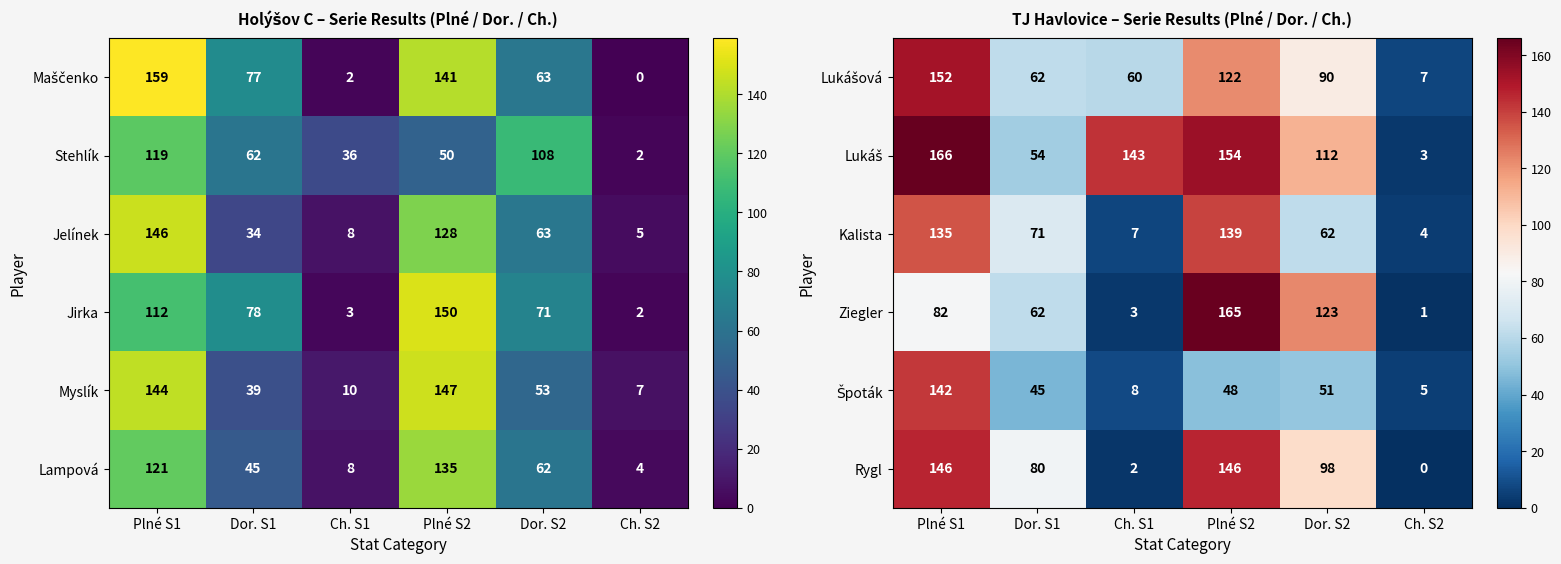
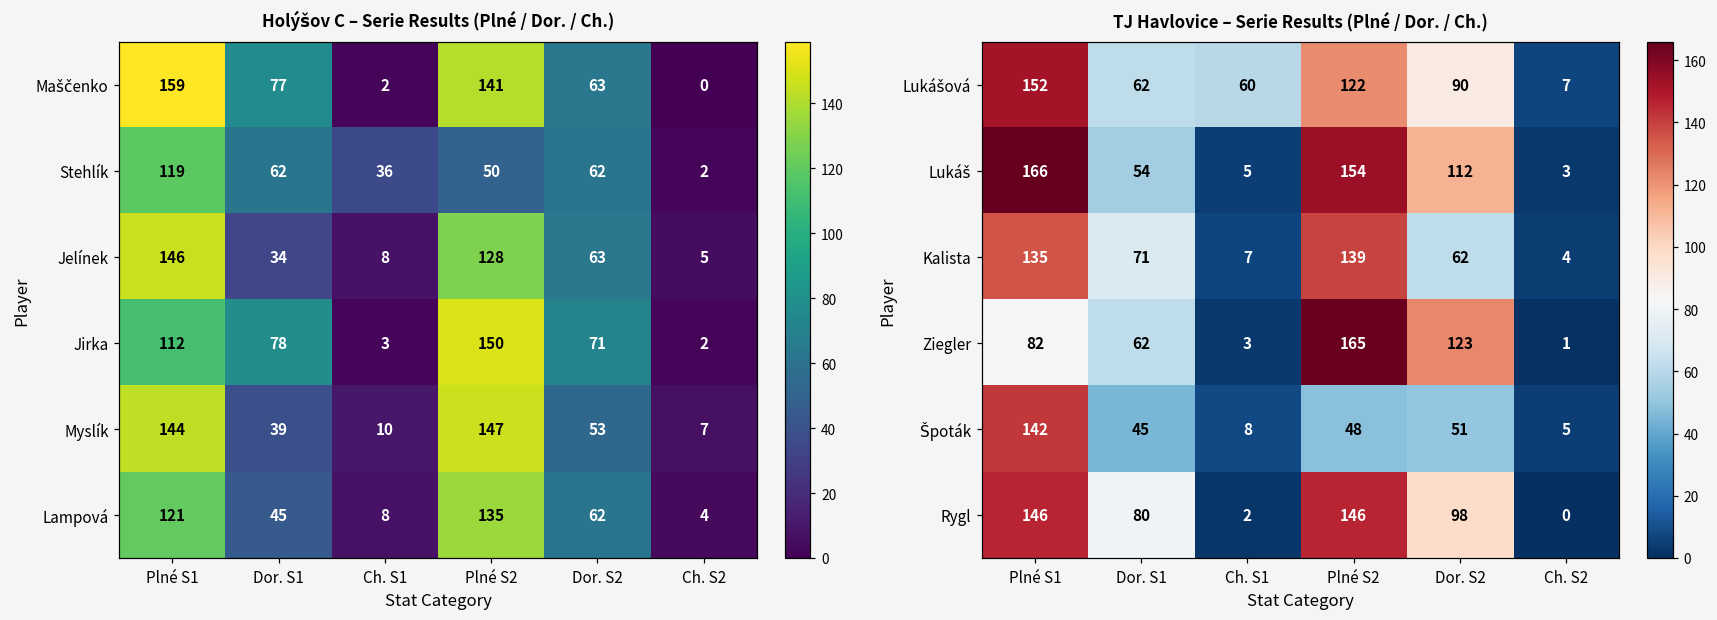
  {
    "Holýšov C – Serie Results (Plné / Dor. / Ch.)": {
      "Maščenko": {
        "Plné S1": 159,
        "Dor. S1": 77,
        "Ch. S1": 2,
        "Plné S2": 141,
        "Dor. S2": 63,
        "Ch. S2": 0
      },
      "Stehlík": {
        "Plné S1": 119,
        "Dor. S1": 62,
        "Ch. S1": 36,
        "Plné S2": 50,
-       "Dor. S2": 108,
+       "Dor. S2": 62,
        "Ch. S2": 2
      },
      "Jelínek": {
        "Plné S1": 146,
        "Dor. S1": 34,
        "Ch. S1": 8,
        "Plné S2": 128,
        "Dor. S2": 63,
        "Ch. S2": 5
      },
      "Jirka": {
        "Plné S1": 112,
        "Dor. S1": 78,
        "Ch. S1": 3,
        "Plné S2": 150,
        "Dor. S2": 71,
        "Ch. S2": 2
      },
      "Myslík": {
        "Plné S1": 144,
        "Dor. S1": 39,
        "Ch. S1": 10,
        "Plné S2": 147,
        "Dor. S2": 53,
        "Ch. S2": 7
      },
      "Lampová": {
        "Plné S1": 121,
        "Dor. S1": 45,
        "Ch. S1": 8,
        "Plné S2": 135,
        "Dor. S2": 62,
        "Ch. S2": 4
      }
    },
    "TJ Havlovice – Serie Results (Plné / Dor. / Ch.)": {
      "Lukášová": {
        "Plné S1": 152,
        "Dor. S1": 62,
        "Ch. S1": 60,
        "Plné S2": 122,
        "Dor. S2": 90,
        "Ch. S2": 7
      },
      "Lukáš": {
        "Plné S1": 166,
        "Dor. S1": 54,
-       "Ch. S1": 143,
+       "Ch. S1": 5,
        "Plné S2": 154,
        "Dor. S2": 112,
        "Ch. S2": 3
      },
      "Kalista": {
        "Plné S1": 135,
        "Dor. S1": 71,
        "Ch. S1": 7,
        "Plné S2": 139,
        "Dor. S2": 62,
        "Ch. S2": 4
      },
      "Ziegler": {
        "Plné S1": 82,
        "Dor. S1": 62,
        "Ch. S1": 3,
        "Plné S2": 165,
        "Dor. S2": 123,
        "Ch. S2": 1
      },
      "Špoták": {
        "Plné S1": 142,
        "Dor. S1": 45,
        "Ch. S1": 8,
        "Plné S2": 48,
        "Dor. S2": 51,
        "Ch. S2": 5
      },
      "Rygl": {
        "Plné S1": 146,
        "Dor. S1": 80,
        "Ch. S1": 2,
        "Plné S2": 146,
        "Dor. S2": 98,
        "Ch. S2": 0
      }
    }
  }
